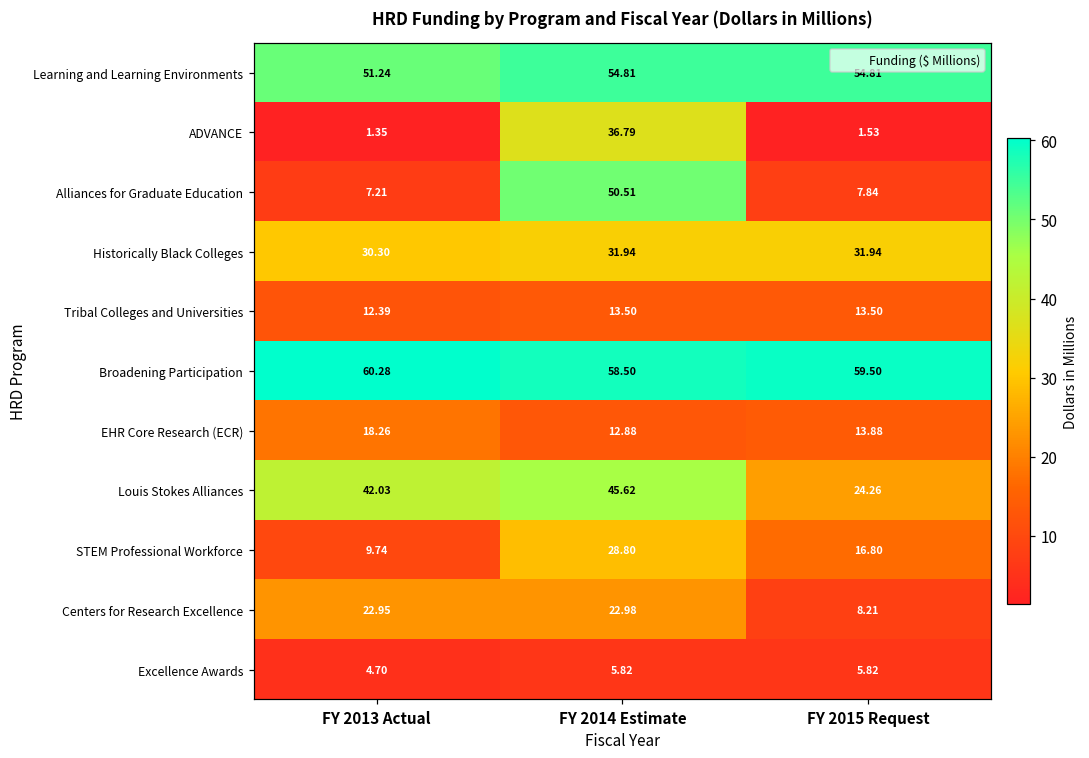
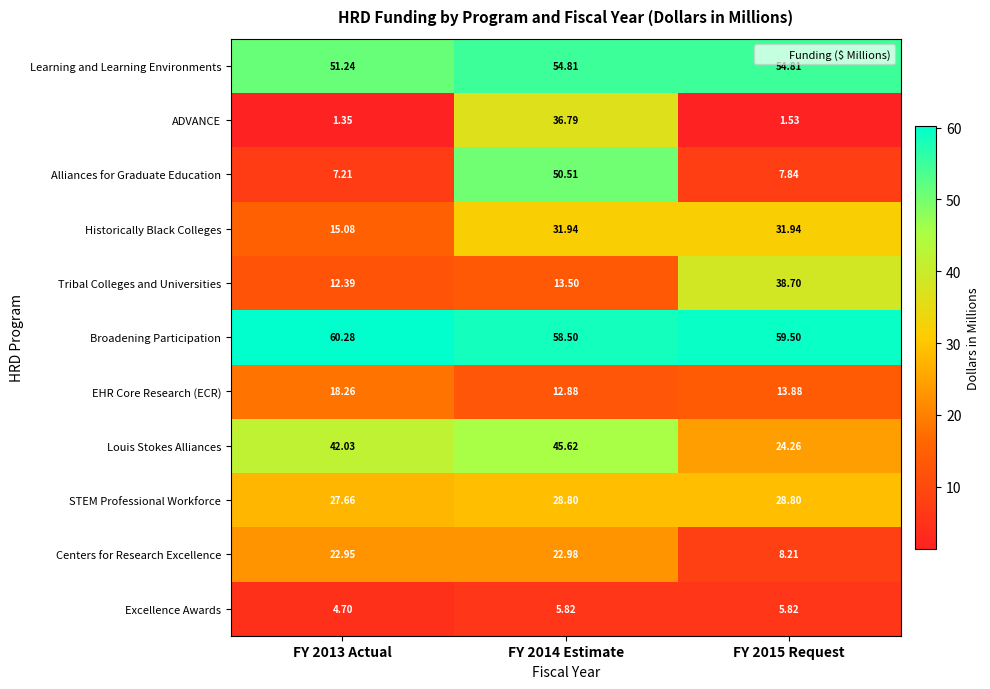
  {
    "Learning and Learning Environments": {
      "FY 2013 Actual": 51.24,
      "FY 2014 Estimate": 54.81
    },
    "ADVANCE": {
      "FY 2013 Actual": 1.35,
      "FY 2014 Estimate": 36.79,
      "FY 2015 Request": 1.53
    },
    "Alliances for Graduate Education": {
      "FY 2013 Actual": 7.21,
      "FY 2014 Estimate": 50.51,
      "FY 2015 Request": 7.84
    },
    "Historically Black Colleges": {
-     "FY 2013 Actual": 30.30,
+     "FY 2013 Actual": 15.08,
      "FY 2014 Estimate": 31.94,
      "FY 2015 Request": 31.94
    },
    "Tribal Colleges and Universities": {
      "FY 2013 Actual": 12.39,
      "FY 2014 Estimate": 13.50,
-     "FY 2015 Request": 13.50
+     "FY 2015 Request": 38.70
    },
    "Broadening Participation": {
      "FY 2013 Actual": 60.28,
      "FY 2014 Estimate": 58.50,
      "FY 2015 Request": 59.50
    },
    "EHR Core Research (ECR)": {
      "FY 2013 Actual": 18.26,
      "FY 2014 Estimate": 12.88,
      "FY 2015 Request": 13.88
    },
    "Louis Stokes Alliances": {
      "FY 2013 Actual": 42.03,
      "FY 2014 Estimate": 45.62,
      "FY 2015 Request": 24.26
    },
    "STEM Professional Workforce": {
-     "FY 2013 Actual": 9.74,
+     "FY 2013 Actual": 27.66,
      "FY 2014 Estimate": 28.80,
-     "FY 2015 Request": 16.80
+     "FY 2015 Request": 28.80
    },
    "Centers for Research Excellence": {
      "FY 2013 Actual": 22.95,
      "FY 2014 Estimate": 22.98,
      "FY 2015 Request": 8.21
    },
    "Excellence Awards": {
      "FY 2013 Actual": 4.70,
      "FY 2014 Estimate": 5.82,
      "FY 2015 Request": 5.82
    }
  }
